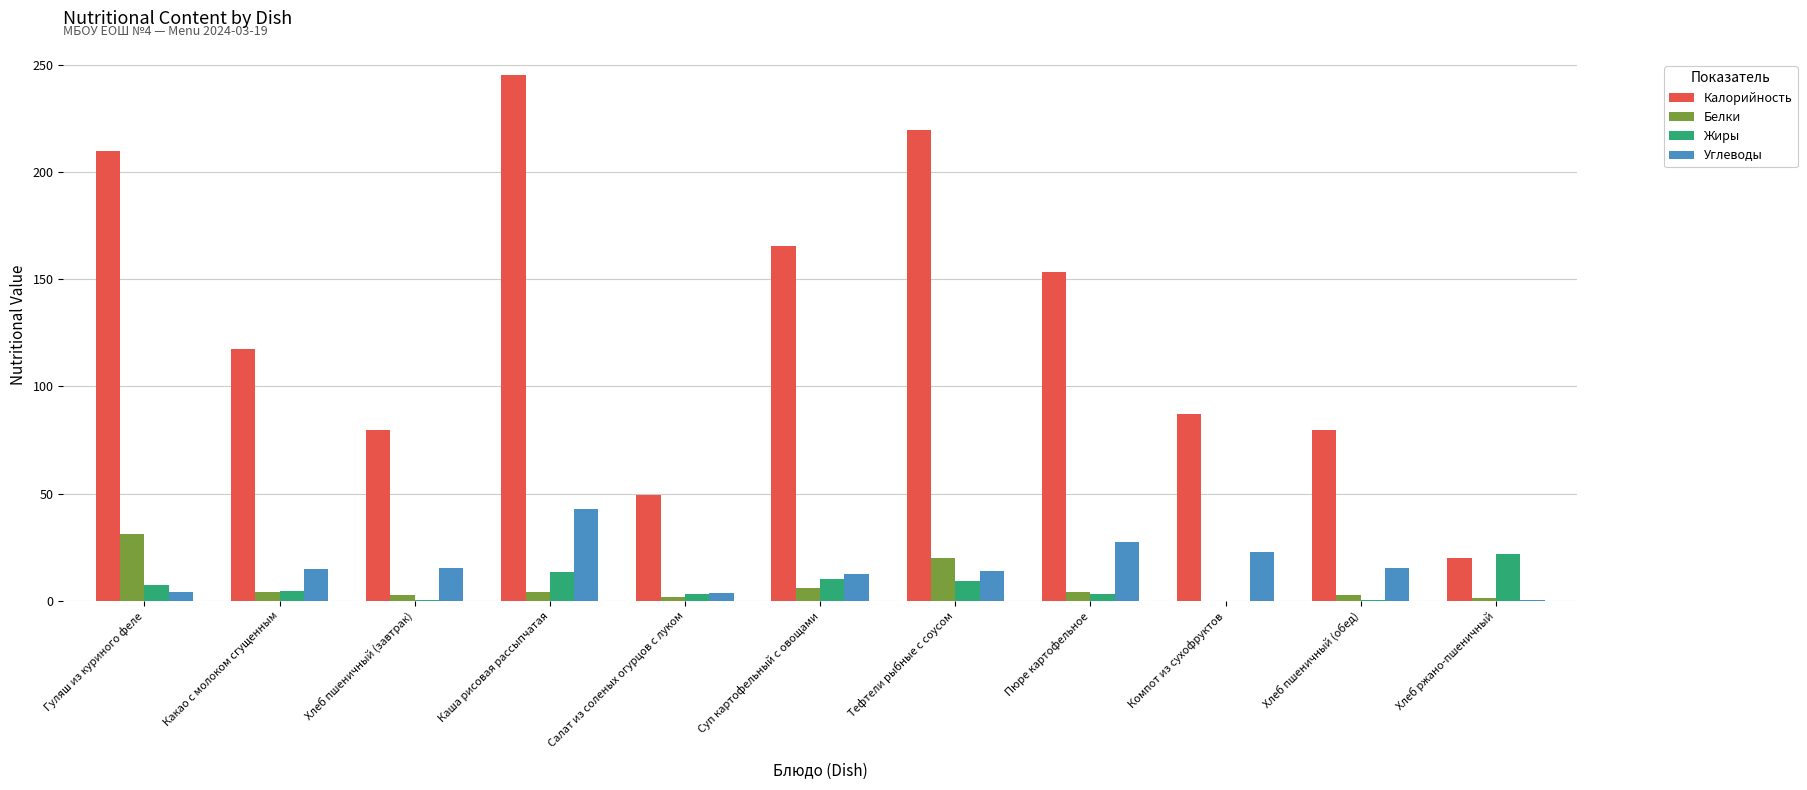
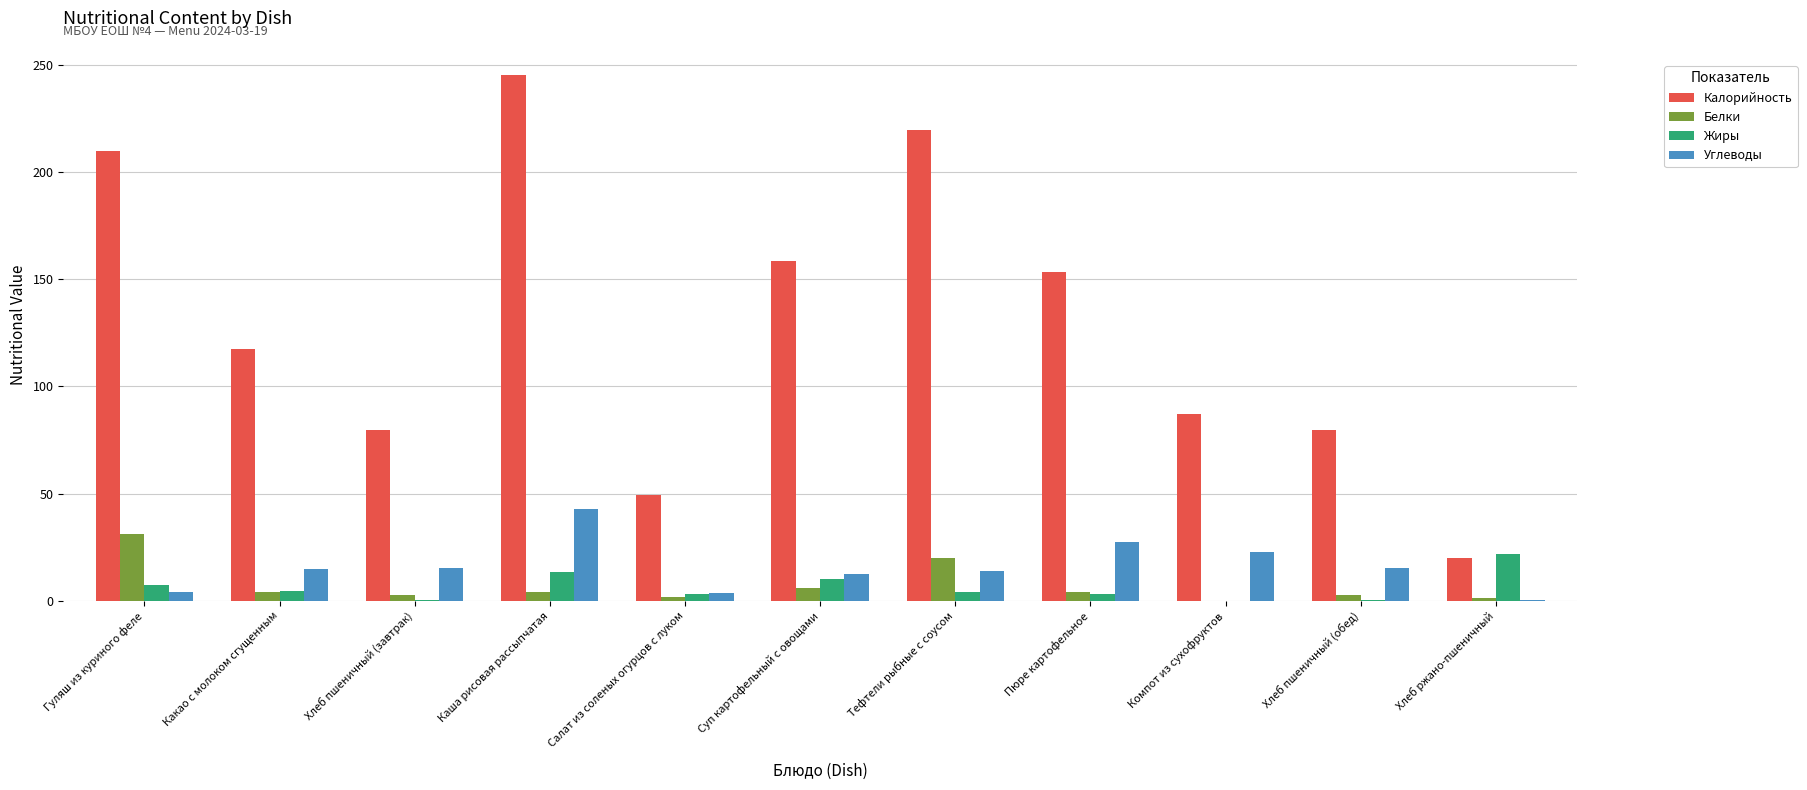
  {
    "Калорийность": {
      "Гуляш из куриного феле": 210,
      "Какао с молоком сгущенным": 118,
      "Хлеб пшеничный (завтрак)": 80,
      "Каша рисовая рассыпчатая": 245,
      "Салат из соленых огурцов с луком": 49,
-     "Суп картофельный с овощами": 166,
+     "Суп картофельный с овощами": 159,
      "Тефтели рыбные с соусом": 219,
      "Пюре картофельное": 153,
      "Компот из сухофруктов": 87,
      "Хлеб пшеничный (обед)": 80,
      "Хлеб ржано-пшеничный": 20
    },
    "Белки": {
      "Гуляш из куриного феле": 31,
      "Какао с молоком сгущенным": 4,
      "Хлеб пшеничный (завтрак)": 3,
      "Каша рисовая рассыпчатая": 4,
      "Салат из соленых огурцов с луком": 2,
      "Суп картофельный с овощами": 6,
      "Тефтели рыбные с соусом": 20,
      "Пюре картофельное": 4,
      "Хлеб пшеничный (обед)": 3
    },
    "Жиры": {
      "Гуляш из куриного феле": 8,
      "Какао с молоком сгущенным": 5,
      "Каша рисовая рассыпчатая": 13,
      "Салат из соленых огурцов с луком": 3,
      "Суп картофельный с овощами": 10,
-     "Тефтели рыбные с соусом": 9,
+     "Тефтели рыбные с соусом": 4,
      "Пюре картофельное": 3,
      "Компот из сухофруктов": 0,
      "Хлеб ржано-пшеничный": 22
    },
    "Углеводы": {
      "Гуляш из куриного феле": 4,
      "Какао с молоком сгущенным": 15,
      "Хлеб пшеничный (завтрак)": 15,
      "Каша рисовая рассыпчатая": 43,
      "Салат из соленых огурцов с луком": 4,
      "Суп картофельный с овощами": 13,
      "Тефтели рыбные с соусом": 14,
      "Пюре картофельное": 27,
      "Компот из сухофруктов": 23,
      "Хлеб пшеничный (обед)": 15
    }
  }
